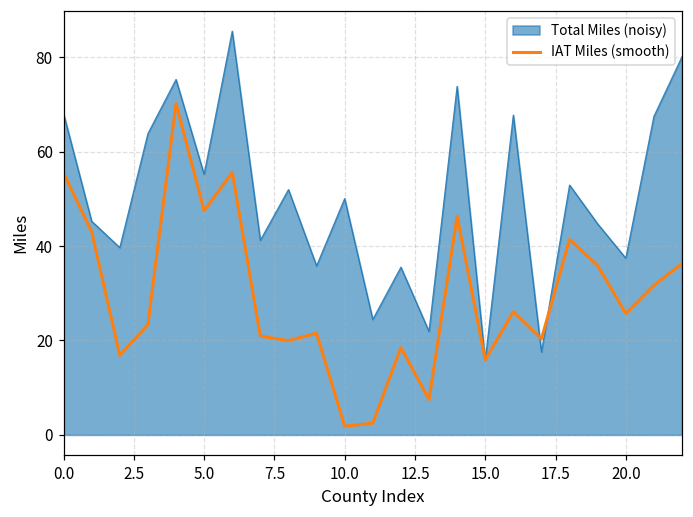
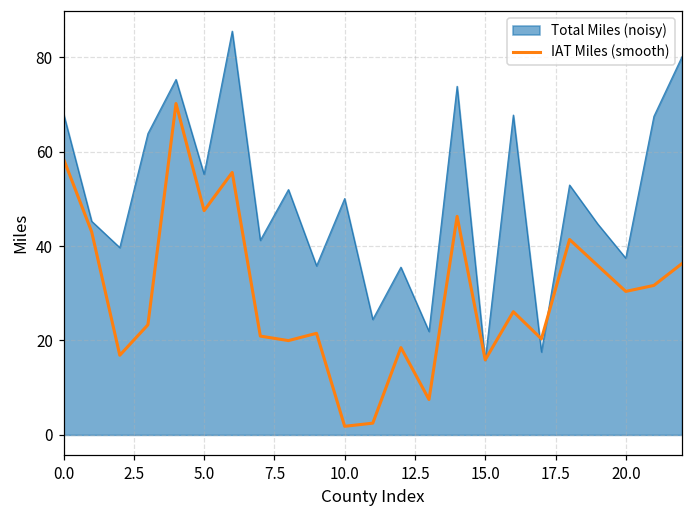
  {
    "Total Miles (noisy)": {
      "0.0": 68,
      "5.0": 55,
      "10.0": 50,
      "20.0": 37
    },
    "IAT Miles (smooth)": {
-     "0.0": 55,
+     "0.0": 58,
      "5.0": 48,
      "10.0": 2,
-     "20.0": 26
+     "20.0": 30
    }
  }
